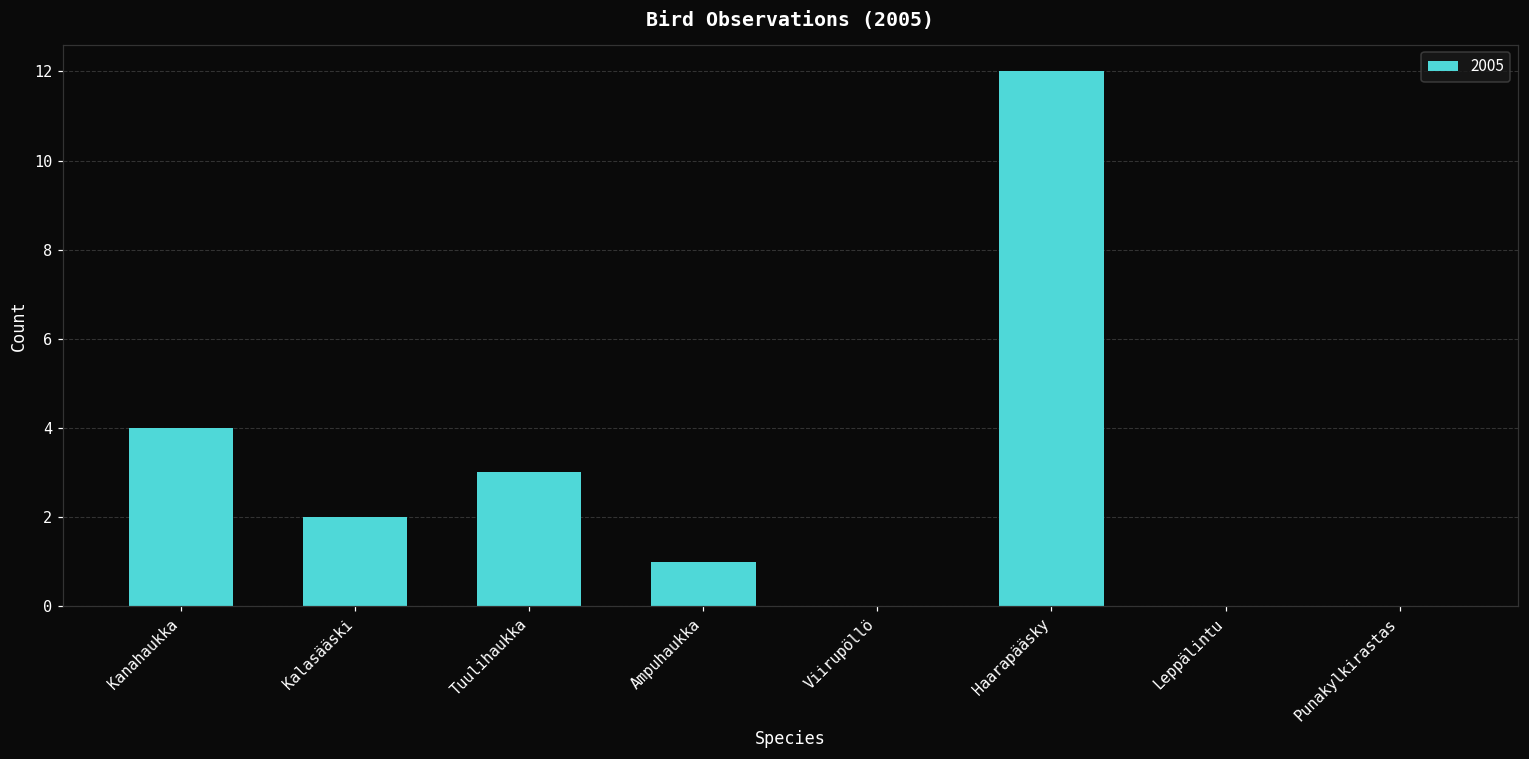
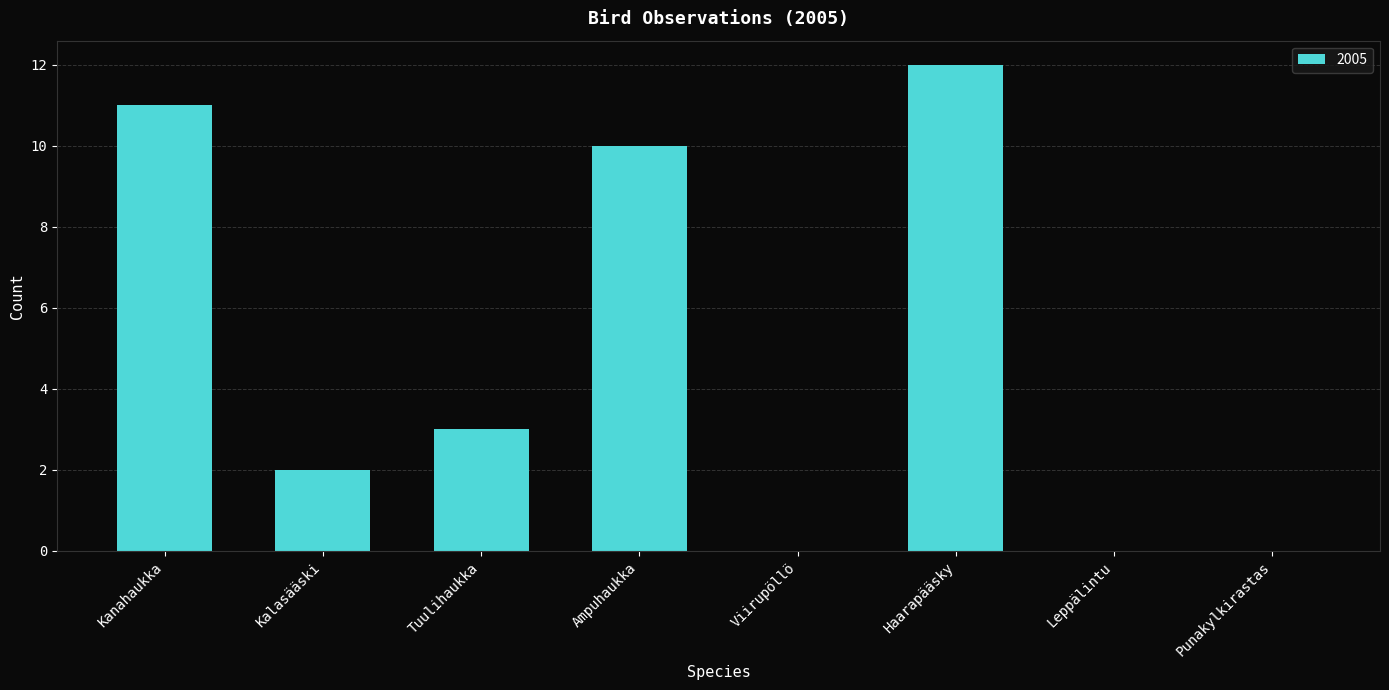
  {
-   "Kanahaukka": 4,
+   "Kanahaukka": 11,
    "Kalasääski": 2,
    "Tuulihaukka": 3,
-   "Ampuhaukka": 1,
+   "Ampuhaukka": 10,
    "Viirupöllö": 0,
    "Haarapääsky": 12,
    "Leppälintu": 0,
    "Punakylkirastas": 0
  }
